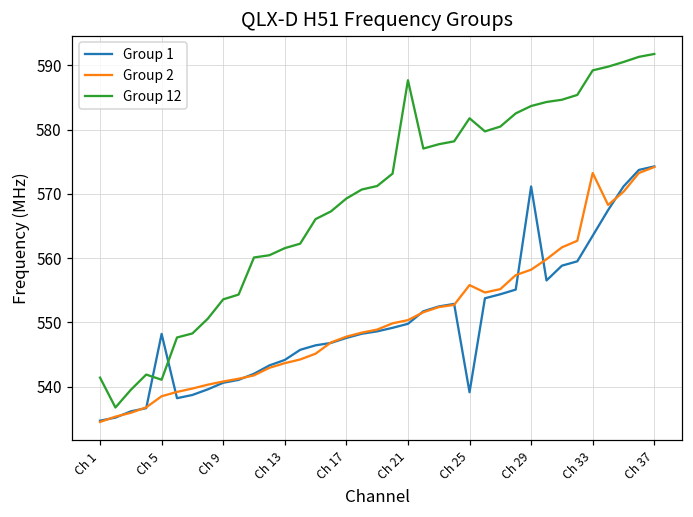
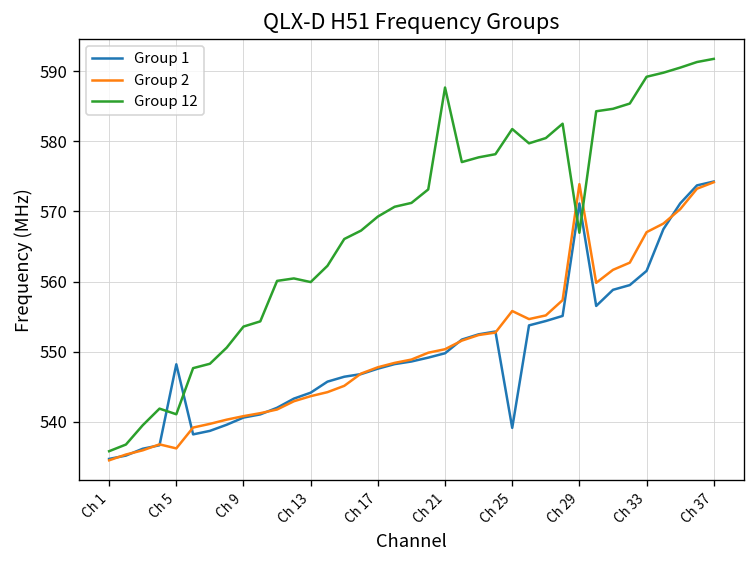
  {
    "Group 1": {
      "Ch 5": 548,
      "Ch 13": 544,
      "Ch 21": 550,
      "Ch 25": 539,
      "Ch 29": 571,
-     "Ch 33": 563
+     "Ch 33": 562
    },
    "Group 2": {
-     "Ch 5": 539,
+     "Ch 5": 536,
      "Ch 13": 544,
      "Ch 21": 550,
      "Ch 25": 556,
-     "Ch 29": 558,
-     "Ch 33": 573
+     "Ch 29": 574,
+     "Ch 33": 567
    },
    "Group 12": {
-     "Ch 1": 541,
+     "Ch 1": 536,
      "Ch 5": 541,
      "Ch 9": 554,
-     "Ch 13": 562,
+     "Ch 13": 560,
      "Ch 17": 569,
      "Ch 21": 588,
      "Ch 25": 582,
-     "Ch 29": 584,
+     "Ch 29": 567,
      "Ch 33": 589,
      "Ch 37": 592
    }
  }
